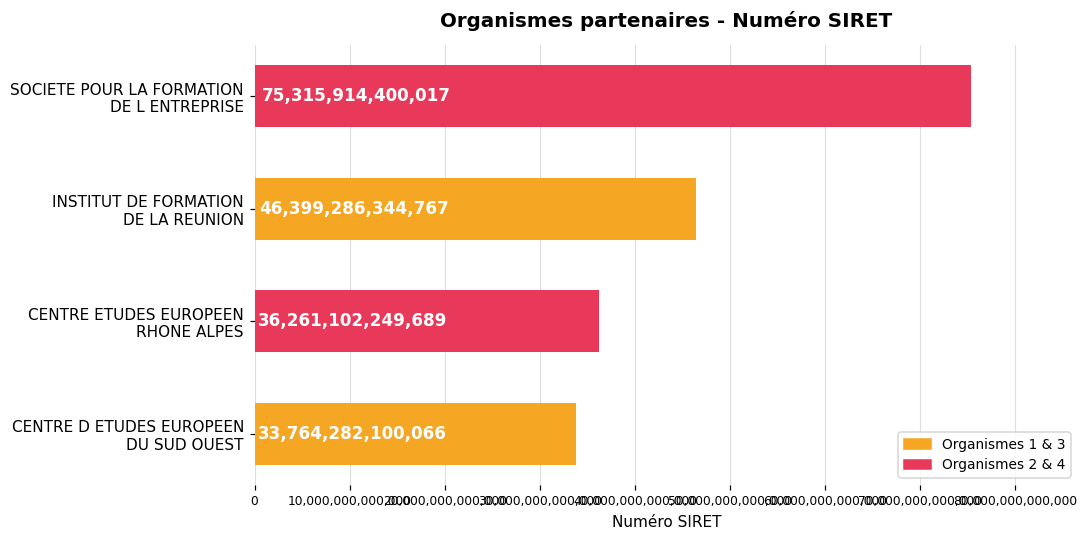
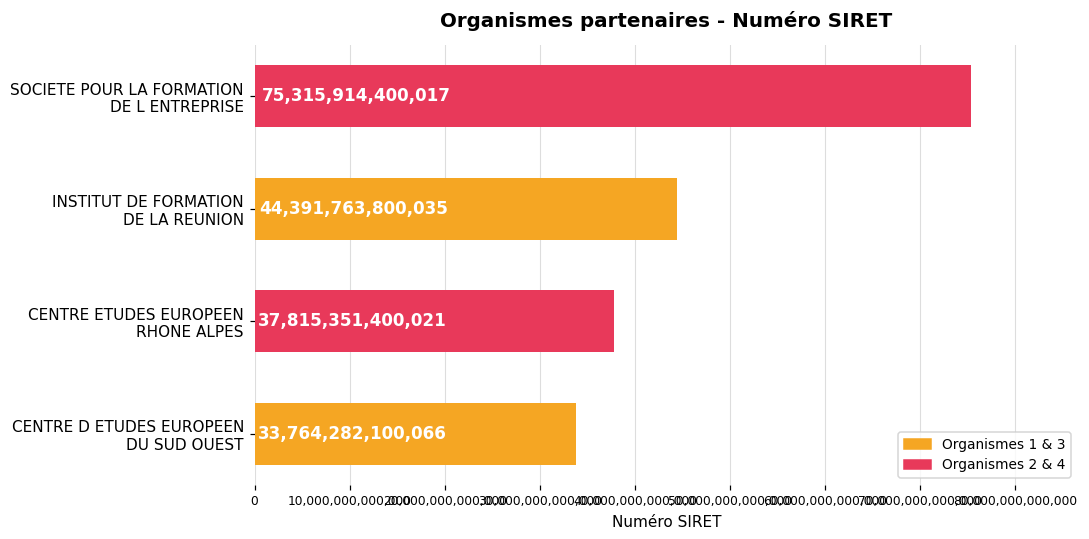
  {
    "SOCIETE POUR LA FORMATION DE L ENTREPRISE": "75,315,914,400,017",
-   "INSTITUT DE FORMATION DE LA REUNION": "46,399,286,344,767",
-   "CENTRE ETUDES EUROPEEN RHONE ALPES": "36,261,102,249,689",
+   "INSTITUT DE FORMATION DE LA REUNION": "44,391,763,800,035",
+   "CENTRE ETUDES EUROPEEN RHONE ALPES": "37,815,351,400,021",
    "CENTRE D ETUDES EUROPEEN DU SUD OUEST": "33,764,282,100,066"
  }
